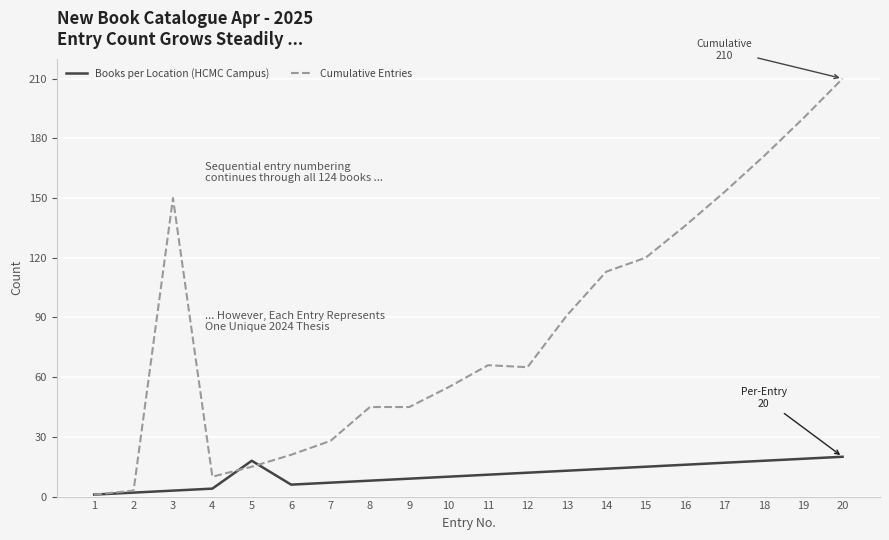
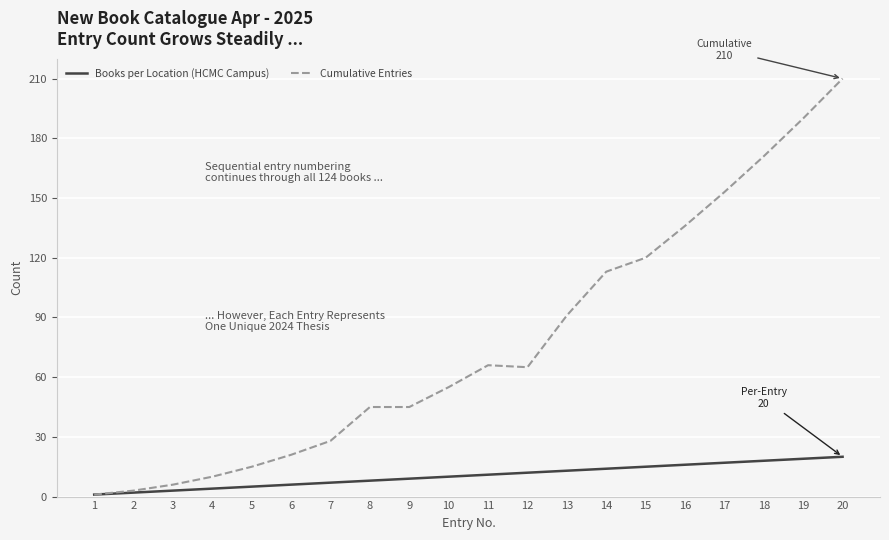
  {
    "Books per Location (HCMC Campus)": {
      "3": 3,
      "4": 4,
-     "5": 18,
+     "5": 5,
      "6": 6,
      "7": 7,
      "8": 8,
      "9": 9,
      "10": 10,
      "11": 11,
      "12": 12,
      "13": 13,
      "14": 14,
      "15": 15,
      "16": 16,
      "17": 17,
      "18": 18
    },
    "Cumulative Entries": {
-     "3": 150,
+     "3": 6,
      "4": 10,
      "5": 15,
      "6": 21,
      "7": 28,
      "8": 45,
      "9": 45,
      "10": 55,
      "11": 66,
      "12": 65,
      "13": 91,
      "14": 113,
      "15": 120,
      "16": 136,
      "17": 153,
      "18": 171,
      "19": 190
    }
  }
